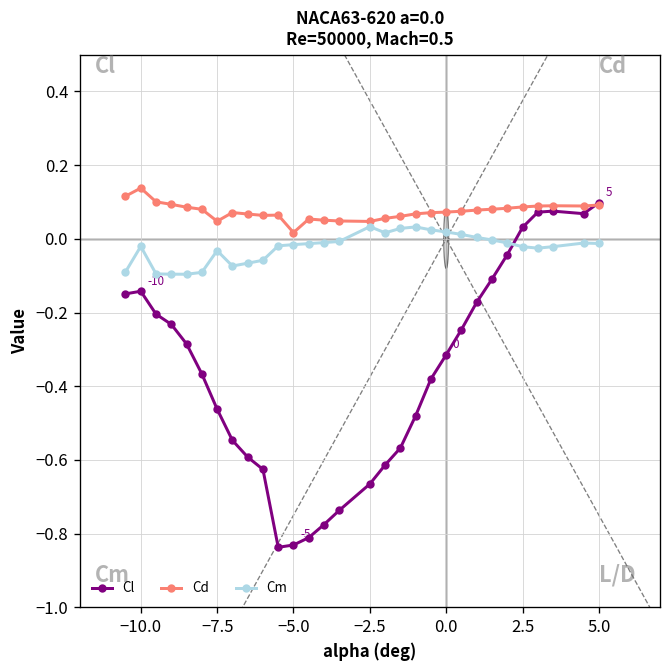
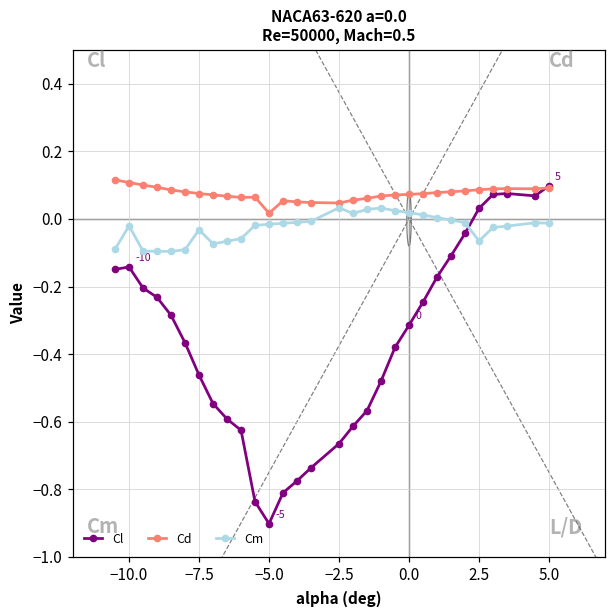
  {
    "Cl": {
      "−10.0": -0.14,
      "−7.5": -0.46,
-     "−5.0": -0.83,
+     "−5.0": -0.90,
      "−2.5": -0.67,
      "2.5": 0.03
    },
    "Cd": {
-     "−10.0": 0.14,
-     "−7.5": 0.05,
+     "−10.0": 0.11,
+     "−7.5": 0.08,
      "−5.0": 0.02,
      "−2.5": 0.05,
      "2.5": 0.09
    },
    "Cm": {
      "−10.0": -0.02,
      "−7.5": -0.03,
      "−5.0": -0.02,
      "−2.5": 0.03,
-     "2.5": -0.02,
+     "2.5": -0.07,
      "5.0": -0.01
    }
  }
